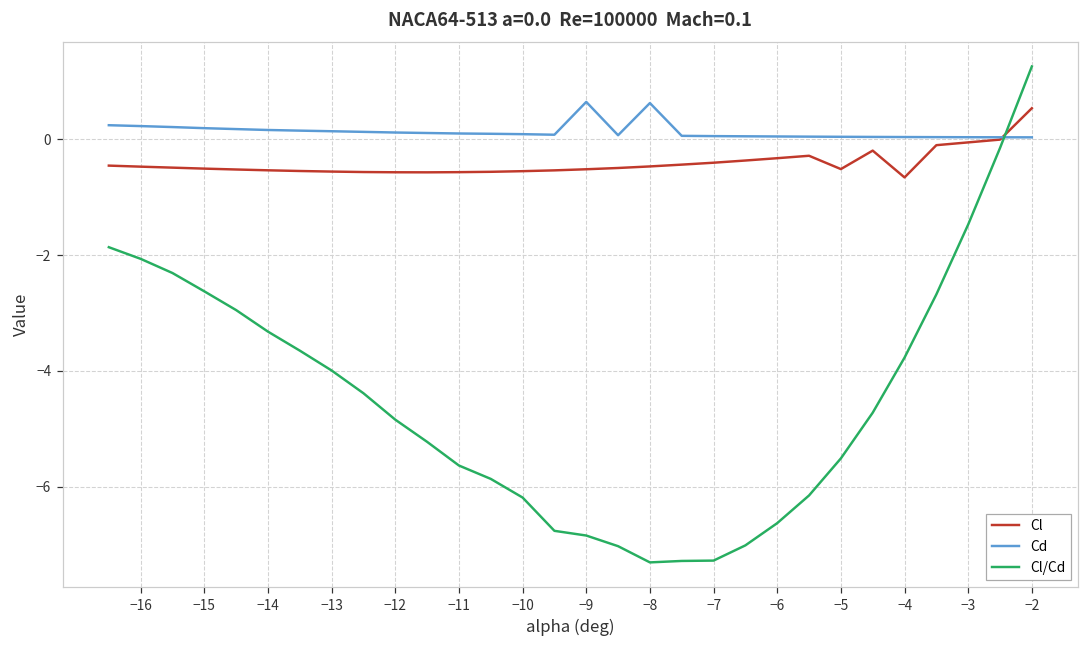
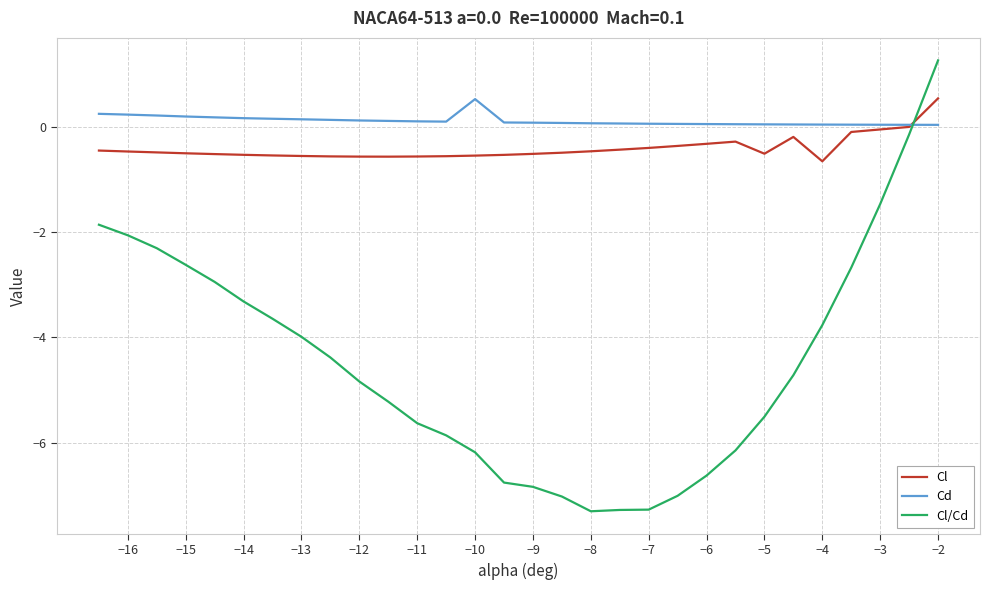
  {
    "Cl": {
      "−16": -0.5,
      "−15": -0.5,
      "−14": -0.5,
      "−13": -0.6,
      "−12": -0.6,
      "−11": -0.6,
      "−10": -0.6,
      "−9": -0.5,
      "−8": -0.5,
      "−7": -0.4,
      "−6": -0.3,
      "−5": -0.5,
      "−4": -0.7,
      "−3": -0.1,
      "−2": 0.5
    },
    "Cd": {
      "−16": 0.2,
      "−15": 0.2,
      "−14": 0.2,
      "−13": 0.1,
      "−12": 0.1,
      "−11": 0.1,
-     "−10": 0.1,
-     "−9": 0.6,
-     "−8": 0.6,
+     "−10": 0.5,
+     "−9": 0.1,
+     "−8": 0.1,
      "−7": 0.1,
      "−6": 0.0,
      "−5": 0.0,
      "−4": 0.0,
      "−3": 0.0,
      "−2": 0.0
    },
    "Cl/Cd": {
      "−16": -2.1,
      "−15": -2.6,
      "−14": -3.3,
      "−13": -4.0,
      "−12": -4.8,
      "−11": -5.6,
      "−10": -6.2,
      "−9": -6.8,
      "−8": -7.3,
      "−7": -7.3,
      "−6": -6.6,
      "−5": -5.5,
      "−4": -3.8,
      "−3": -1.5,
      "−2": 1.3
    }
  }
